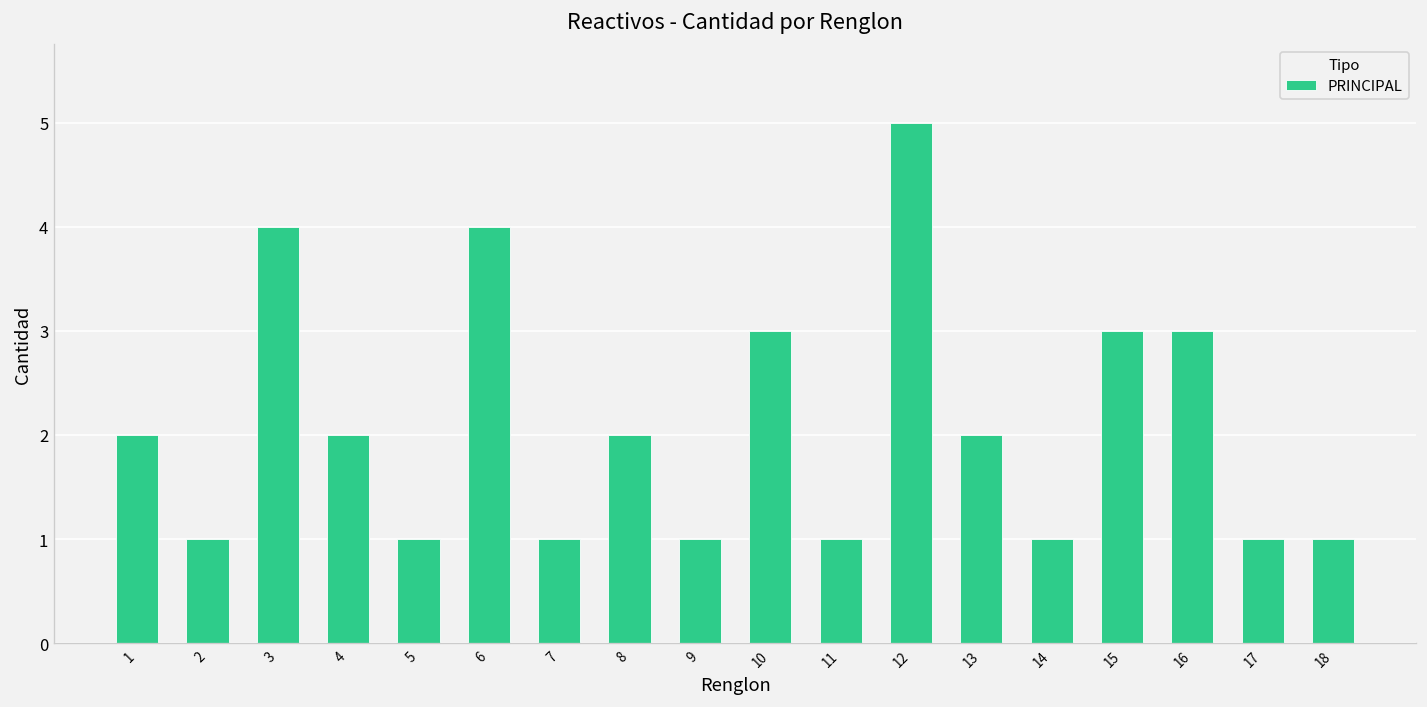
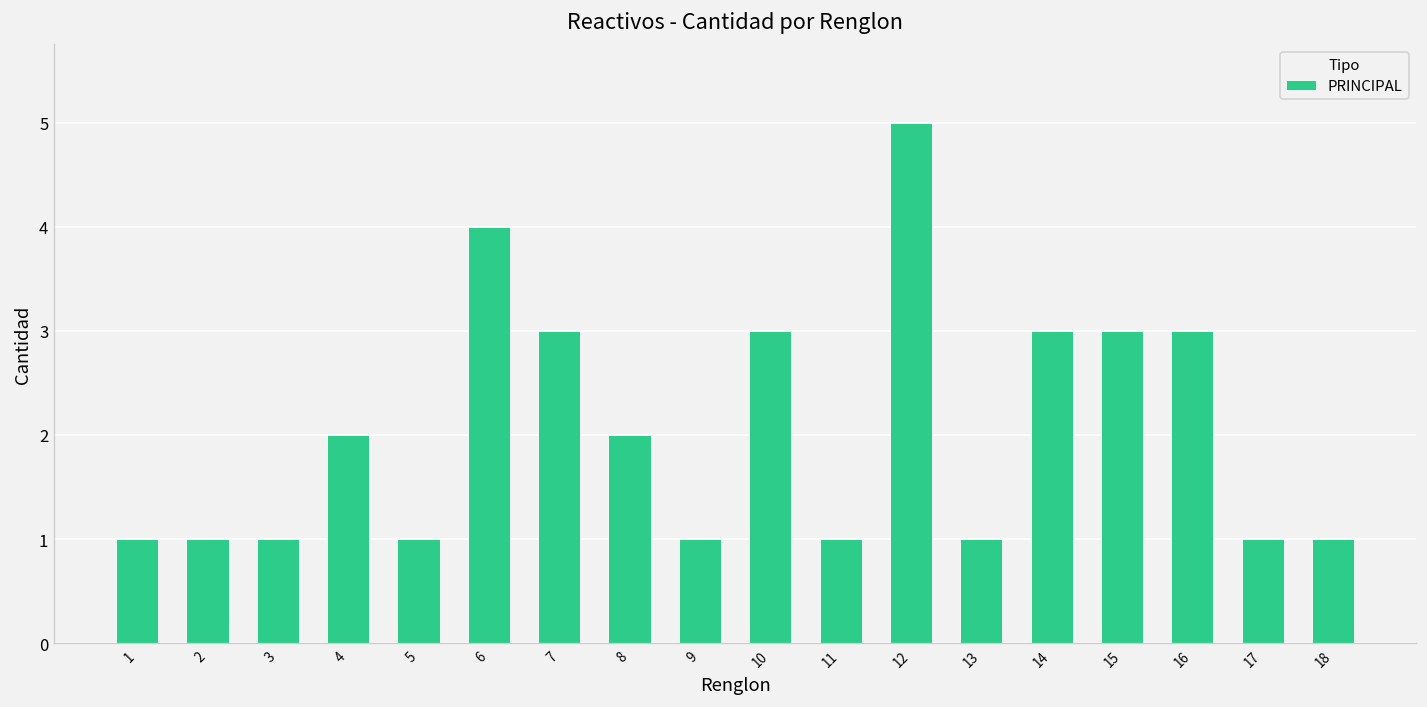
  {
-   "1": 2,
+   "1": 1,
    "2": 1,
-   "3": 4,
+   "3": 1,
    "4": 2,
    "5": 1,
    "6": 4,
-   "7": 1,
+   "7": 3,
    "8": 2,
    "9": 1,
    "10": 3,
    "11": 1,
    "12": 5,
-   "13": 2,
-   "14": 1,
+   "13": 1,
+   "14": 3,
    "15": 3,
    "16": 3,
    "17": 1,
    "18": 1
  }
